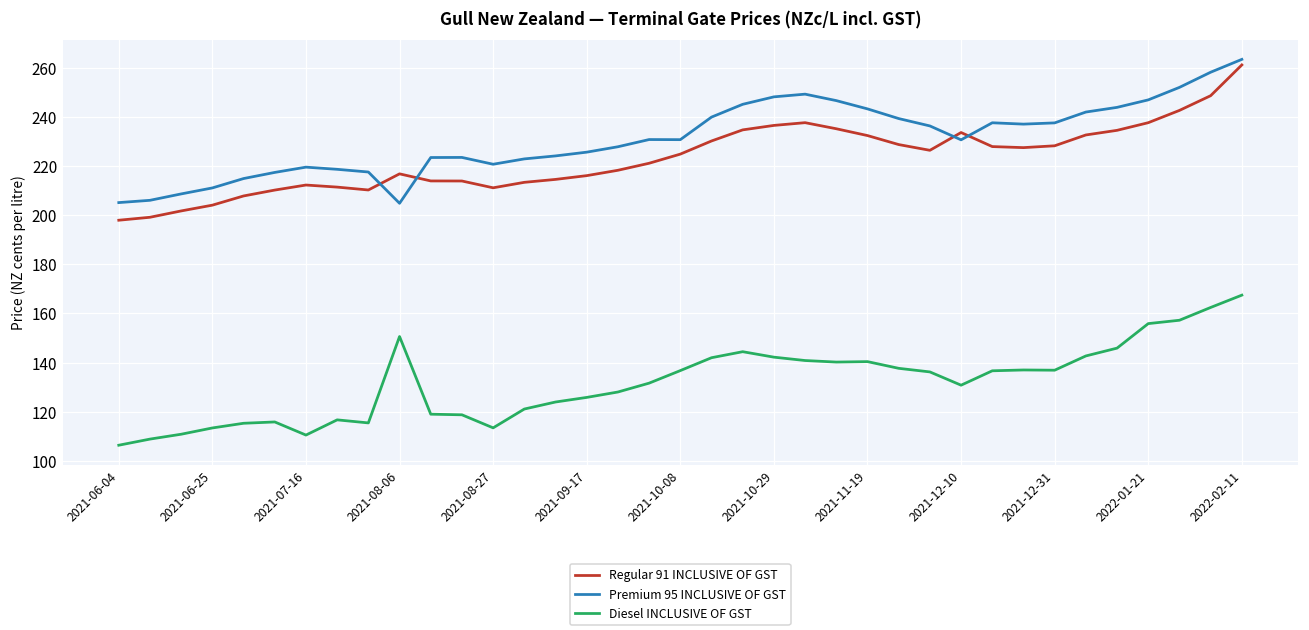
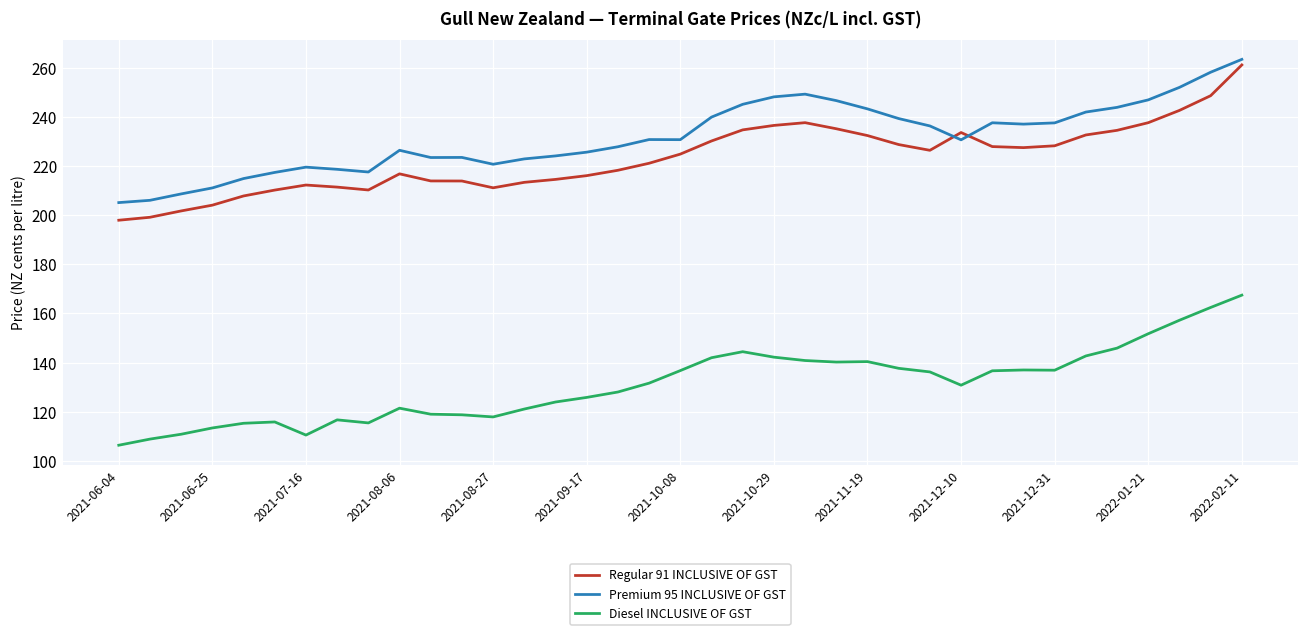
  {
    "Regular 91 INCLUSIVE OF GST": {
      "2021-06-04": 198,
      "2021-06-25": 204,
      "2021-07-16": 212,
      "2021-08-06": 217,
      "2021-08-27": 211,
      "2021-09-17": 216,
      "2021-10-08": 225,
      "2021-10-29": 236,
      "2021-11-19": 232,
      "2021-12-10": 234,
      "2021-12-31": 228,
      "2022-01-21": 238,
      "2022-02-11": 261
    },
    "Premium 95 INCLUSIVE OF GST": {
      "2021-06-04": 205,
      "2021-06-25": 211,
      "2021-07-16": 219,
-     "2021-08-06": 205,
+     "2021-08-06": 226,
      "2021-08-27": 221,
      "2021-09-17": 226,
      "2021-10-08": 231,
      "2021-10-29": 248,
      "2021-11-19": 243,
      "2021-12-10": 231,
      "2021-12-31": 237,
      "2022-01-21": 247,
      "2022-02-11": 263
    },
    "Diesel INCLUSIVE OF GST": {
      "2021-06-04": 106,
      "2021-06-25": 113,
      "2021-07-16": 111,
-     "2021-08-06": 151,
-     "2021-08-27": 113,
+     "2021-08-06": 121,
+     "2021-08-27": 118,
      "2021-09-17": 126,
      "2021-10-08": 137,
      "2021-10-29": 142,
      "2021-11-19": 140,
      "2021-12-10": 131,
      "2021-12-31": 137,
-     "2022-01-21": 156,
+     "2022-01-21": 152,
      "2022-02-11": 167
    }
  }
